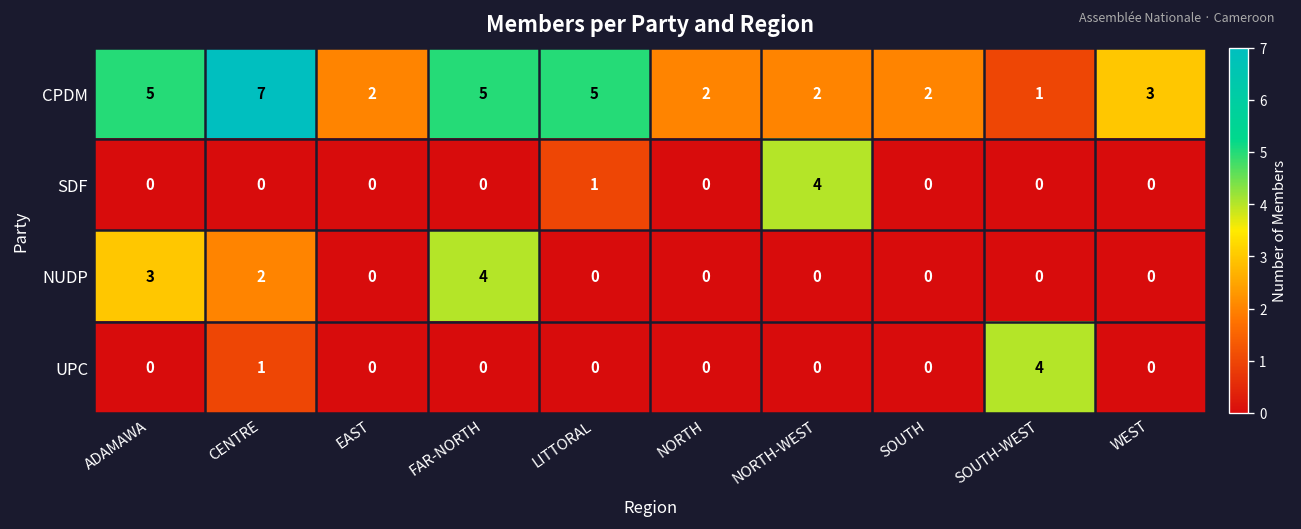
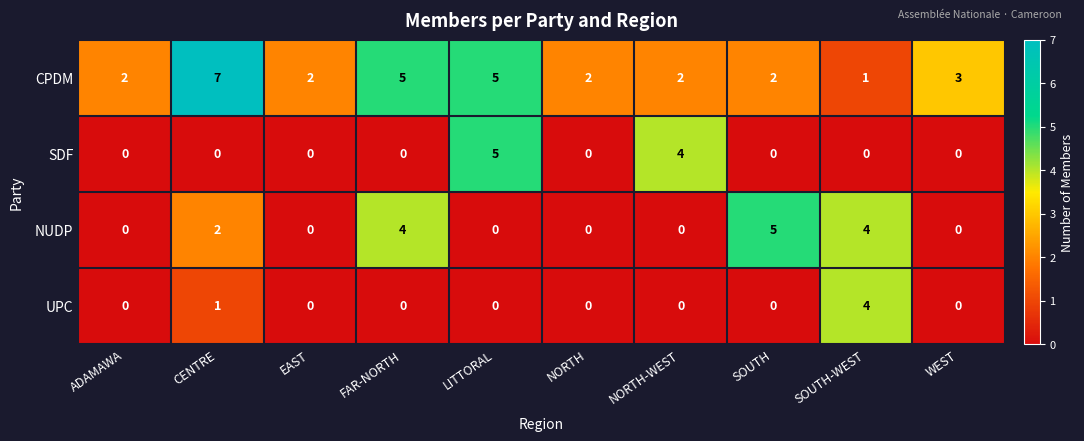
  {
    "CPDM": {
-     "ADAMAWA": 5,
+     "ADAMAWA": 2,
      "CENTRE": 7,
      "EAST": 2,
      "FAR-NORTH": 5,
      "LITTORAL": 5,
      "NORTH": 2,
      "NORTH-WEST": 2,
      "SOUTH": 2,
      "SOUTH-WEST": 1,
      "WEST": 3
    },
    "SDF": {
      "ADAMAWA": 0,
      "CENTRE": 0,
      "EAST": 0,
      "FAR-NORTH": 0,
-     "LITTORAL": 1,
+     "LITTORAL": 5,
      "NORTH": 0,
      "NORTH-WEST": 4,
      "SOUTH": 0,
      "SOUTH-WEST": 0,
      "WEST": 0
    },
    "NUDP": {
-     "ADAMAWA": 3,
+     "ADAMAWA": 0,
      "CENTRE": 2,
      "EAST": 0,
      "FAR-NORTH": 4,
      "LITTORAL": 0,
      "NORTH": 0,
      "NORTH-WEST": 0,
-     "SOUTH": 0,
-     "SOUTH-WEST": 0,
+     "SOUTH": 5,
+     "SOUTH-WEST": 4,
      "WEST": 0
    },
    "UPC": {
      "ADAMAWA": 0,
      "CENTRE": 1,
      "EAST": 0,
      "FAR-NORTH": 0,
      "LITTORAL": 0,
      "NORTH": 0,
      "NORTH-WEST": 0,
      "SOUTH": 0,
      "SOUTH-WEST": 4,
      "WEST": 0
    }
  }
